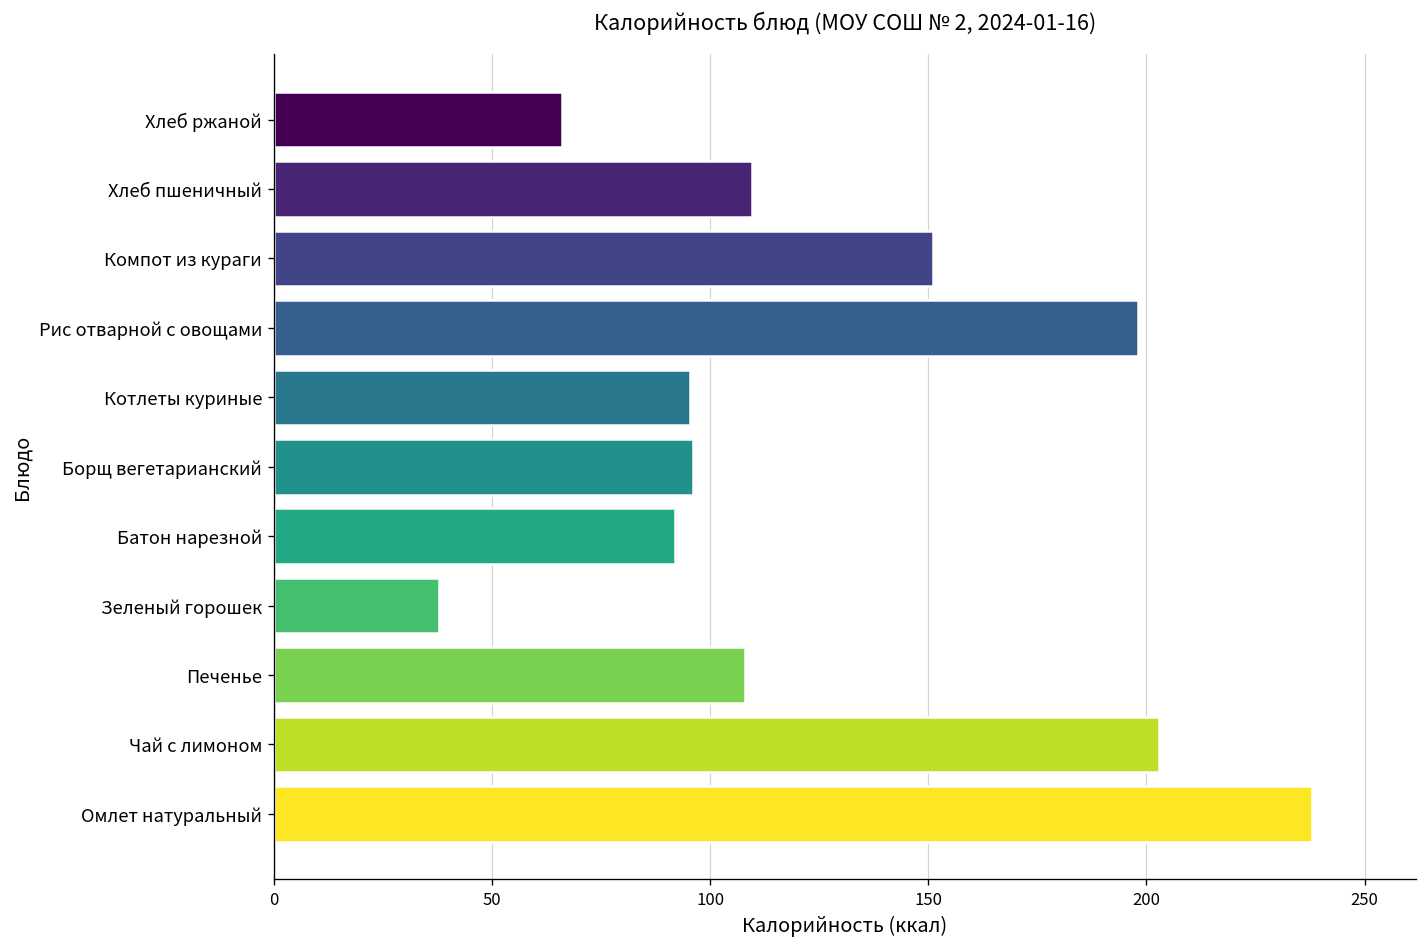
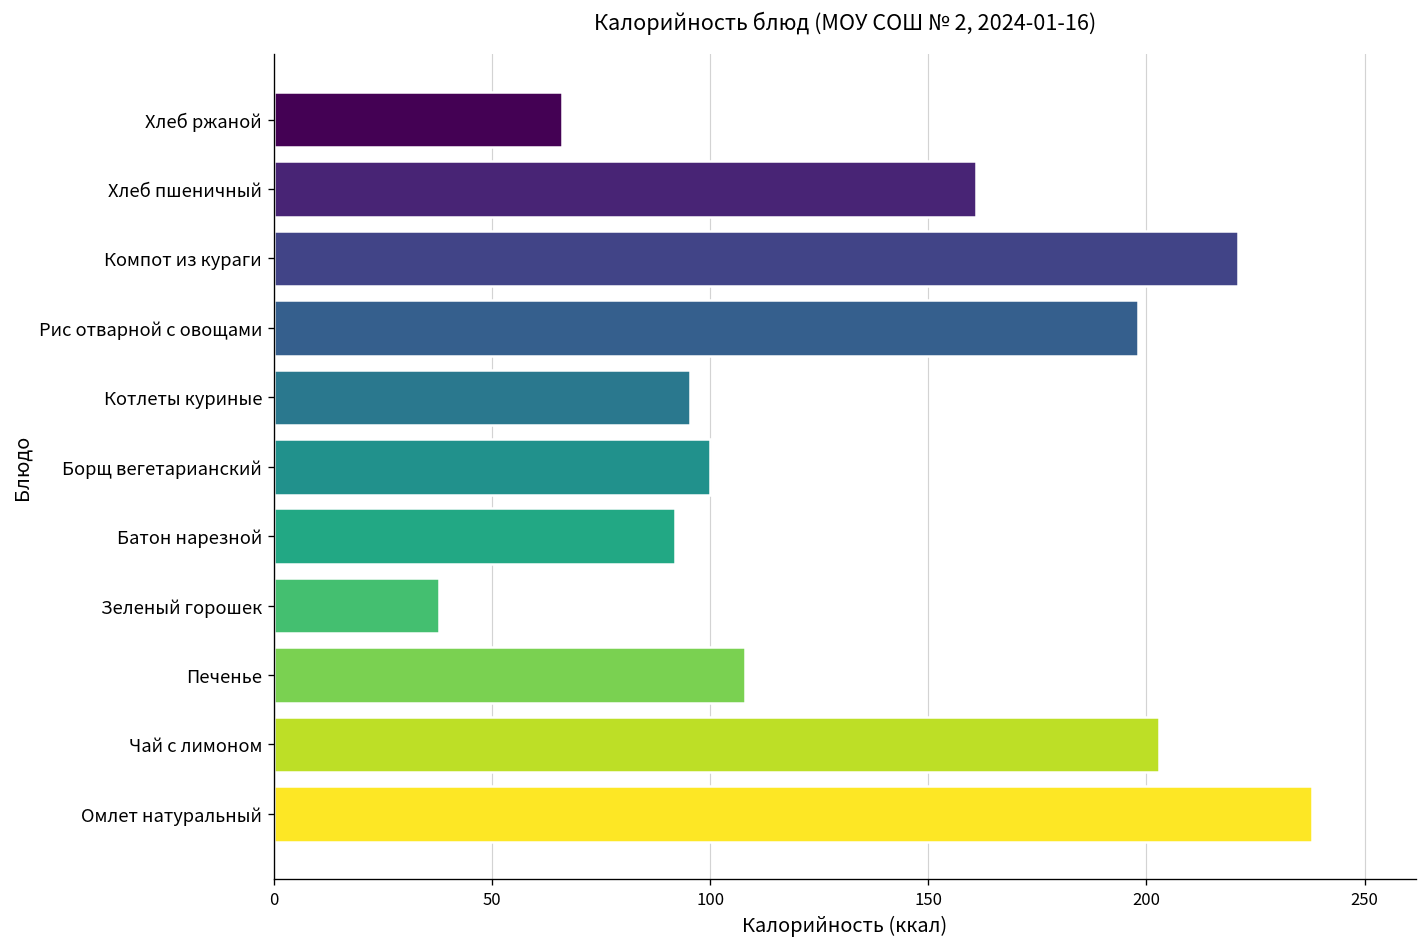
  {
    "Хлеб ржаной": 66,
-   "Хлеб пшеничный": 110,
-   "Компот из кураги": 151,
+   "Хлеб пшеничный": 161,
+   "Компот из кураги": 221,
    "Рис отварной с овощами": 198,
    "Котлеты куриные": 95,
-   "Борщ вегетарианский": 96,
+   "Борщ вегетарианский": 100,
    "Батон нарезной": 92,
    "Зеленый горошек": 38,
    "Печенье": 108,
    "Чай с лимоном": 203,
    "Омлет натуральный": 238
  }
